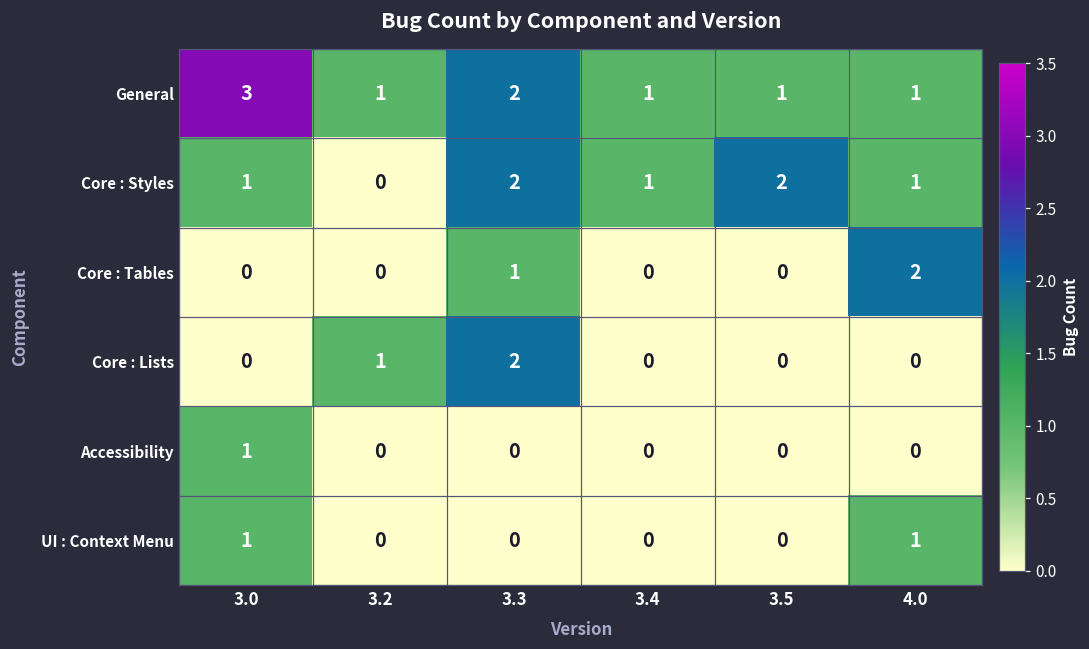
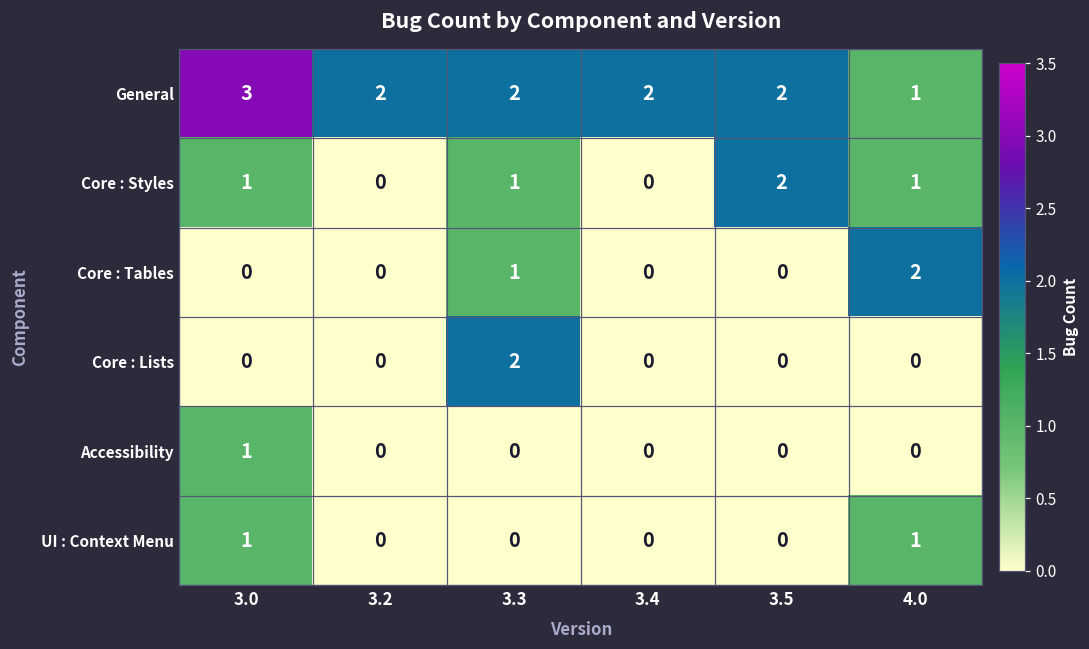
  {
    "General": {
      "3.0": 3,
-     "3.2": 1,
+     "3.2": 2,
      "3.3": 2,
-     "3.4": 1,
-     "3.5": 1,
+     "3.4": 2,
+     "3.5": 2,
      "4.0": 1
    },
    "Core : Styles": {
      "3.0": 1,
      "3.2": 0,
-     "3.3": 2,
-     "3.4": 1,
+     "3.3": 1,
+     "3.4": 0,
      "3.5": 2,
      "4.0": 1
    },
    "Core : Tables": {
      "3.0": 0,
      "3.2": 0,
      "3.3": 1,
      "3.4": 0,
      "3.5": 0,
      "4.0": 2
    },
    "Core : Lists": {
      "3.0": 0,
-     "3.2": 1,
+     "3.2": 0,
      "3.3": 2,
      "3.4": 0,
      "3.5": 0,
      "4.0": 0
    },
    "Accessibility": {
      "3.0": 1,
      "3.2": 0,
      "3.3": 0,
      "3.4": 0,
      "3.5": 0,
      "4.0": 0
    },
    "UI : Context Menu": {
      "3.0": 1,
      "3.2": 0,
      "3.3": 0,
      "3.4": 0,
      "3.5": 0,
      "4.0": 1
    }
  }
